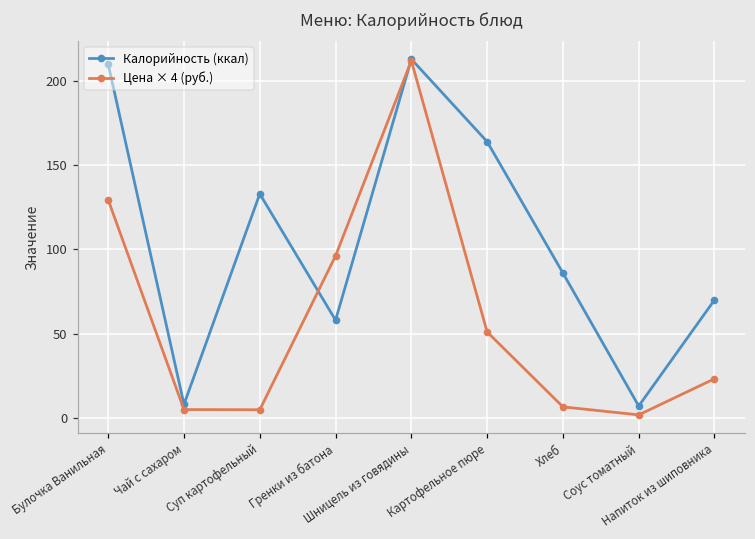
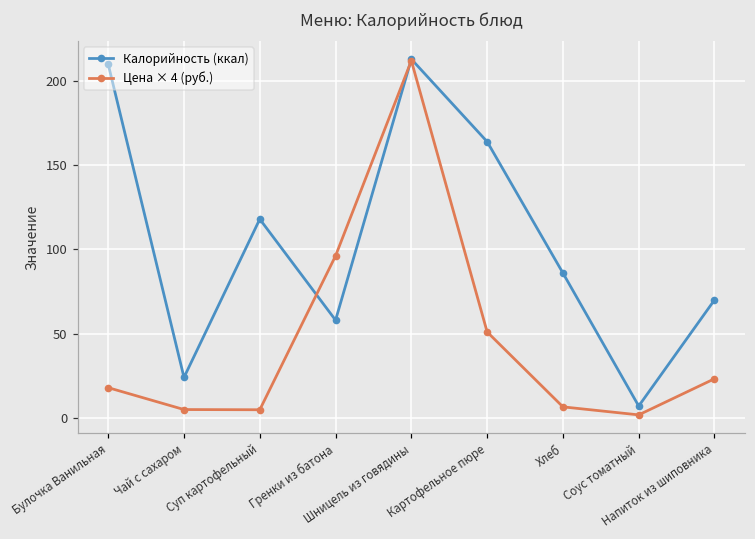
  {
    "Калорийность (ккал)": {
-     "Чай с сахаром": 8,
-     "Суп картофельный": 133,
+     "Чай с сахаром": 24,
+     "Суп картофельный": 118,
      "Гренки из батона": 58,
      "Картофельное пюре": 164,
      "Хлеб": 86,
      "Соус томатный": 7,
      "Напиток из шиповника": 70
    },
    "Цена × 4 (руб.)": {
-     "Булочка Ванильная": 129,
+     "Булочка Ванильная": 18,
      "Чай с сахаром": 5,
      "Суп картофельный": 5,
      "Гренки из батона": 96,
      "Картофельное пюре": 51,
      "Хлеб": 7,
      "Соус томатный": 2,
      "Напиток из шиповника": 23
    }
  }
